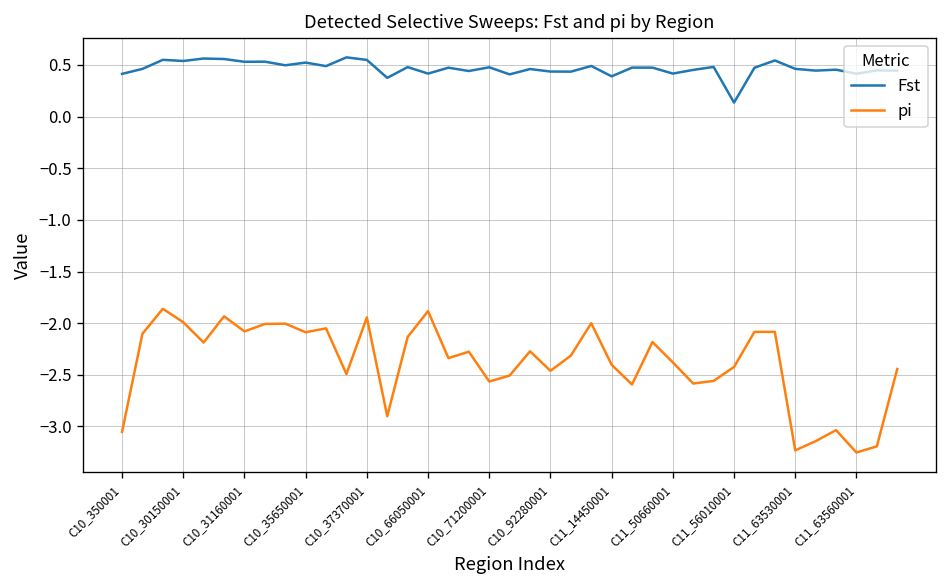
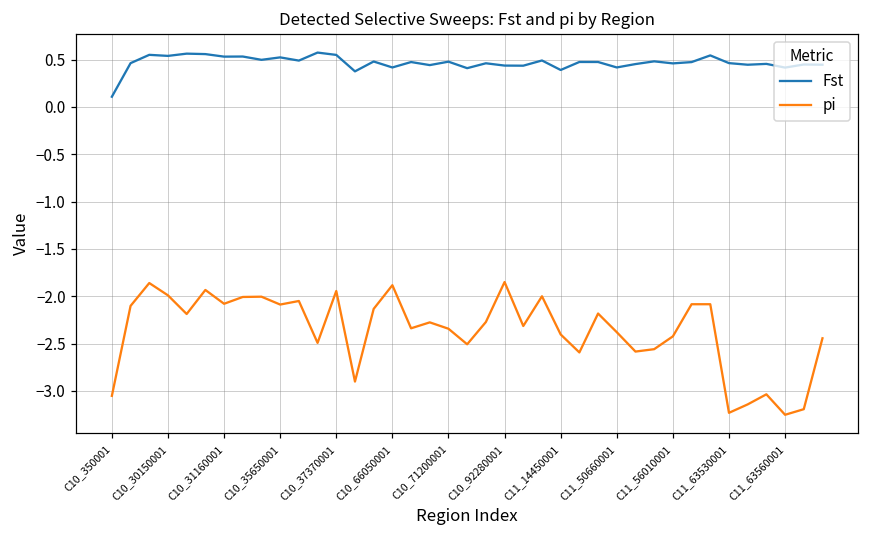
  {
    "Fst": {
-     "C10_350001": 0.4,
+     "C10_350001": 0.1,
      "C10_30150001": 0.5,
      "C10_31160001": 0.5,
      "C10_35650001": 0.5,
      "C10_37370001": 0.5,
      "C10_66050001": 0.4,
      "C10_71200001": 0.5,
      "C10_92280001": 0.4,
      "C11_14450001": 0.4,
      "C11_50660001": 0.4,
-     "C11_56010001": 0.1,
+     "C11_56010001": 0.5,
      "C11_63530001": 0.5
    },
    "pi": {
      "C10_350001": -3.1,
      "C10_30150001": -2.0,
      "C10_31160001": -2.1,
      "C10_35650001": -2.1,
      "C10_37370001": -1.9,
      "C10_66050001": -1.9,
-     "C10_71200001": -2.6,
-     "C10_92280001": -2.5,
+     "C10_71200001": -2.3,
+     "C10_92280001": -1.8,
      "C11_14450001": -2.4,
      "C11_50660001": -2.4,
      "C11_56010001": -2.4,
      "C11_63530001": -3.2,
      "C11_63560001": -3.3
    }
  }
